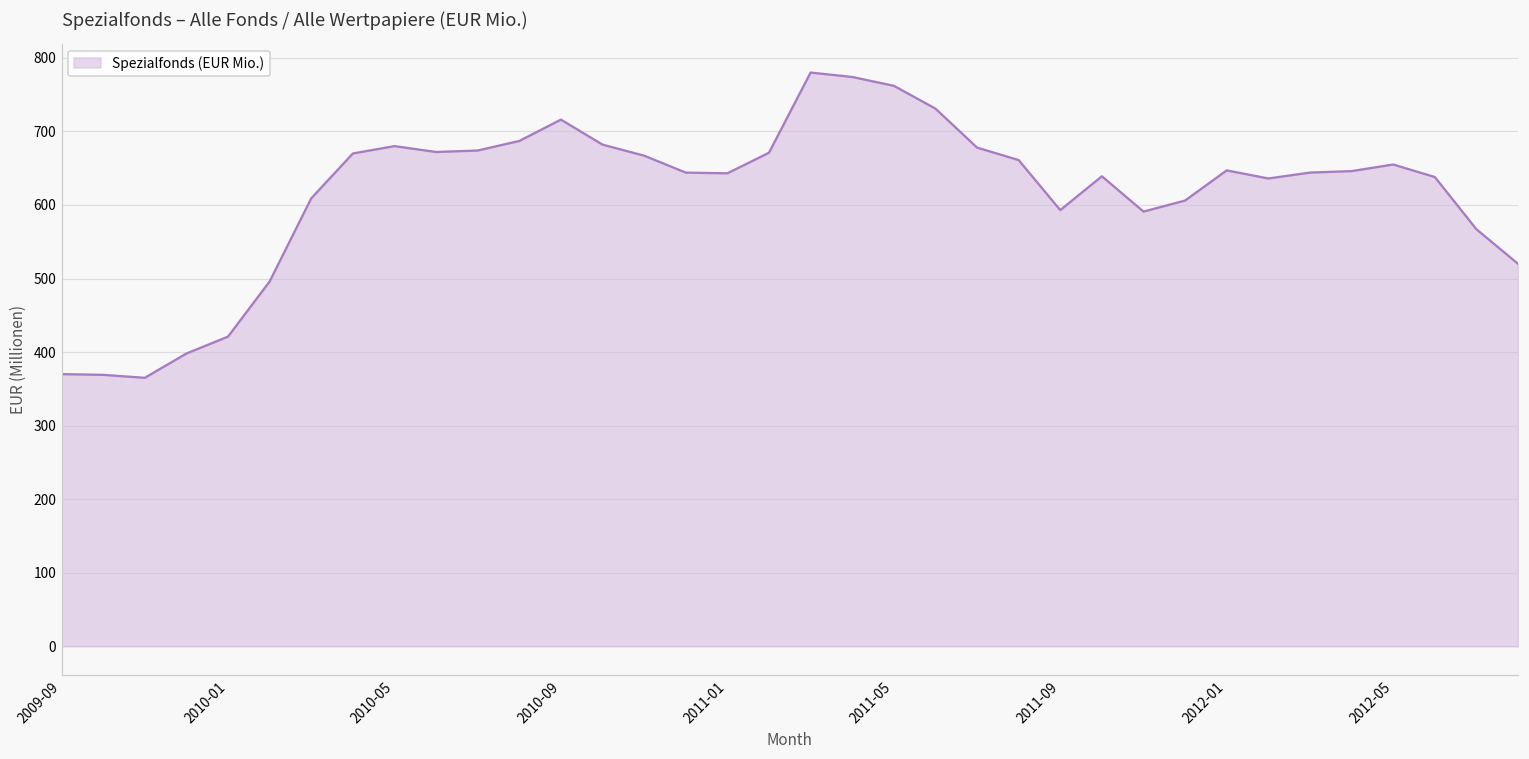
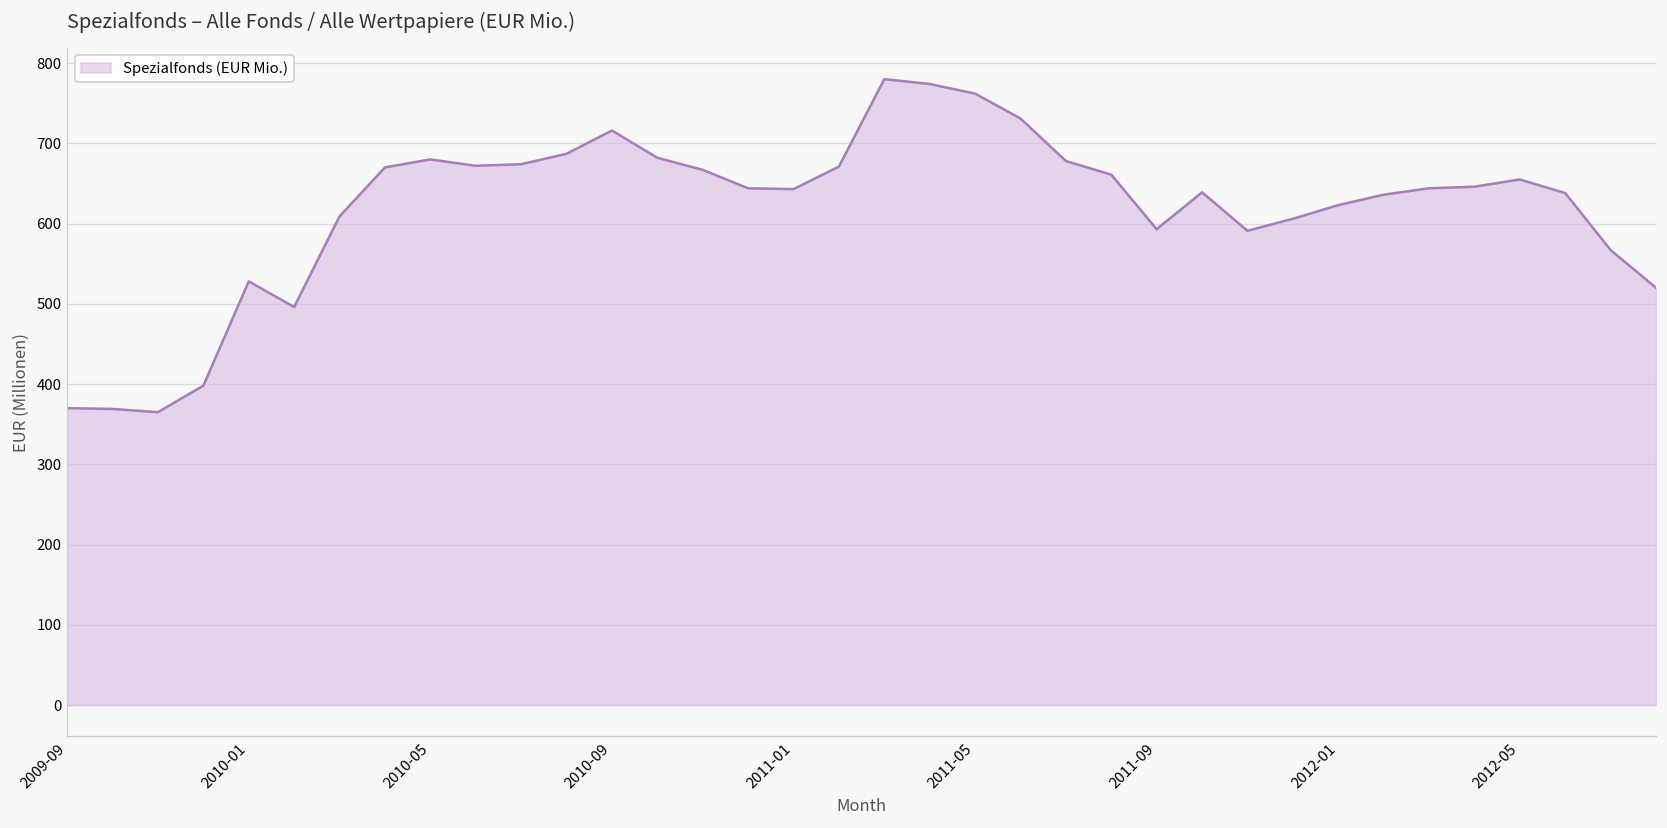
  {
    "2009-09": 370,
-   "2010-01": 420,
+   "2010-01": 530,
    "2010-05": 680,
    "2010-09": 720,
    "2011-01": 640,
    "2011-05": 760,
    "2011-09": 590,
-   "2012-01": 650,
+   "2012-01": 620,
    "2012-05": 660
  }
